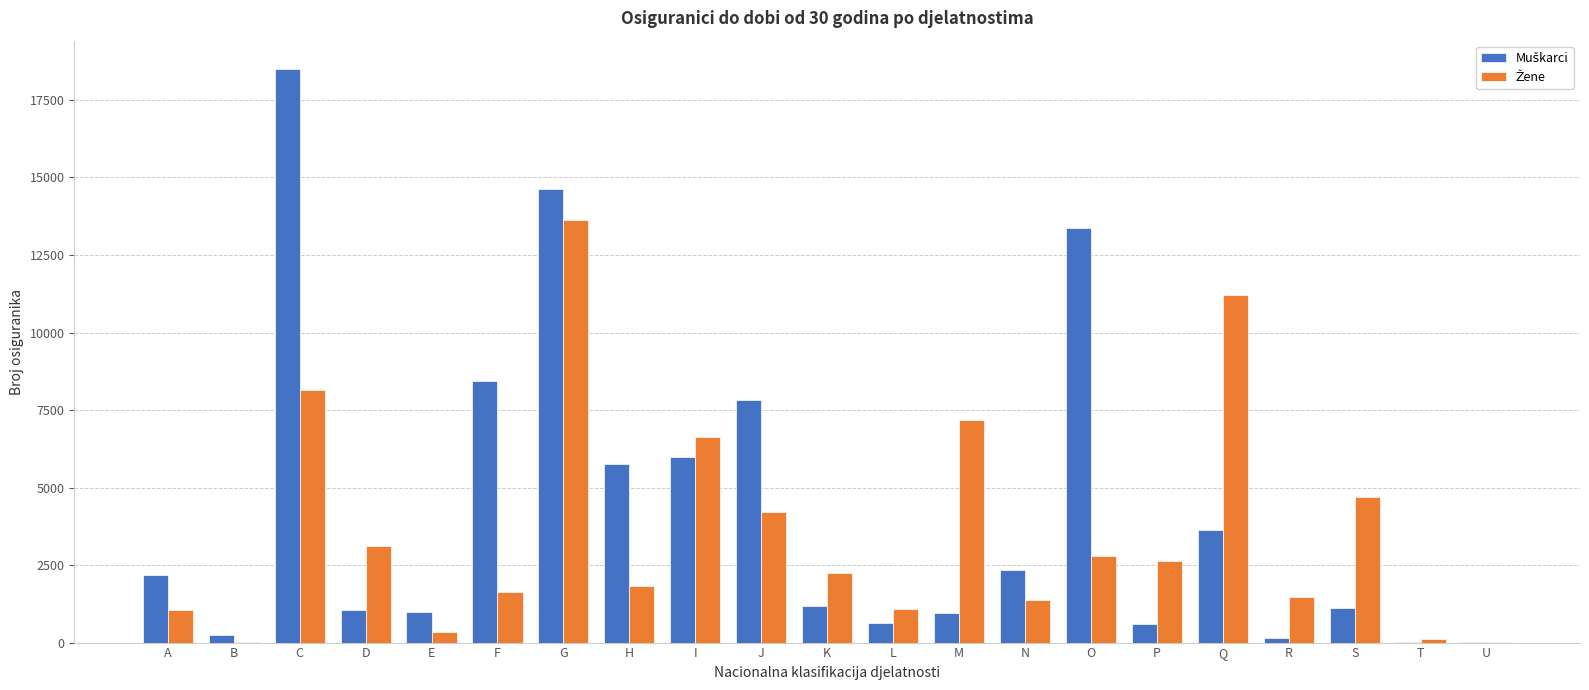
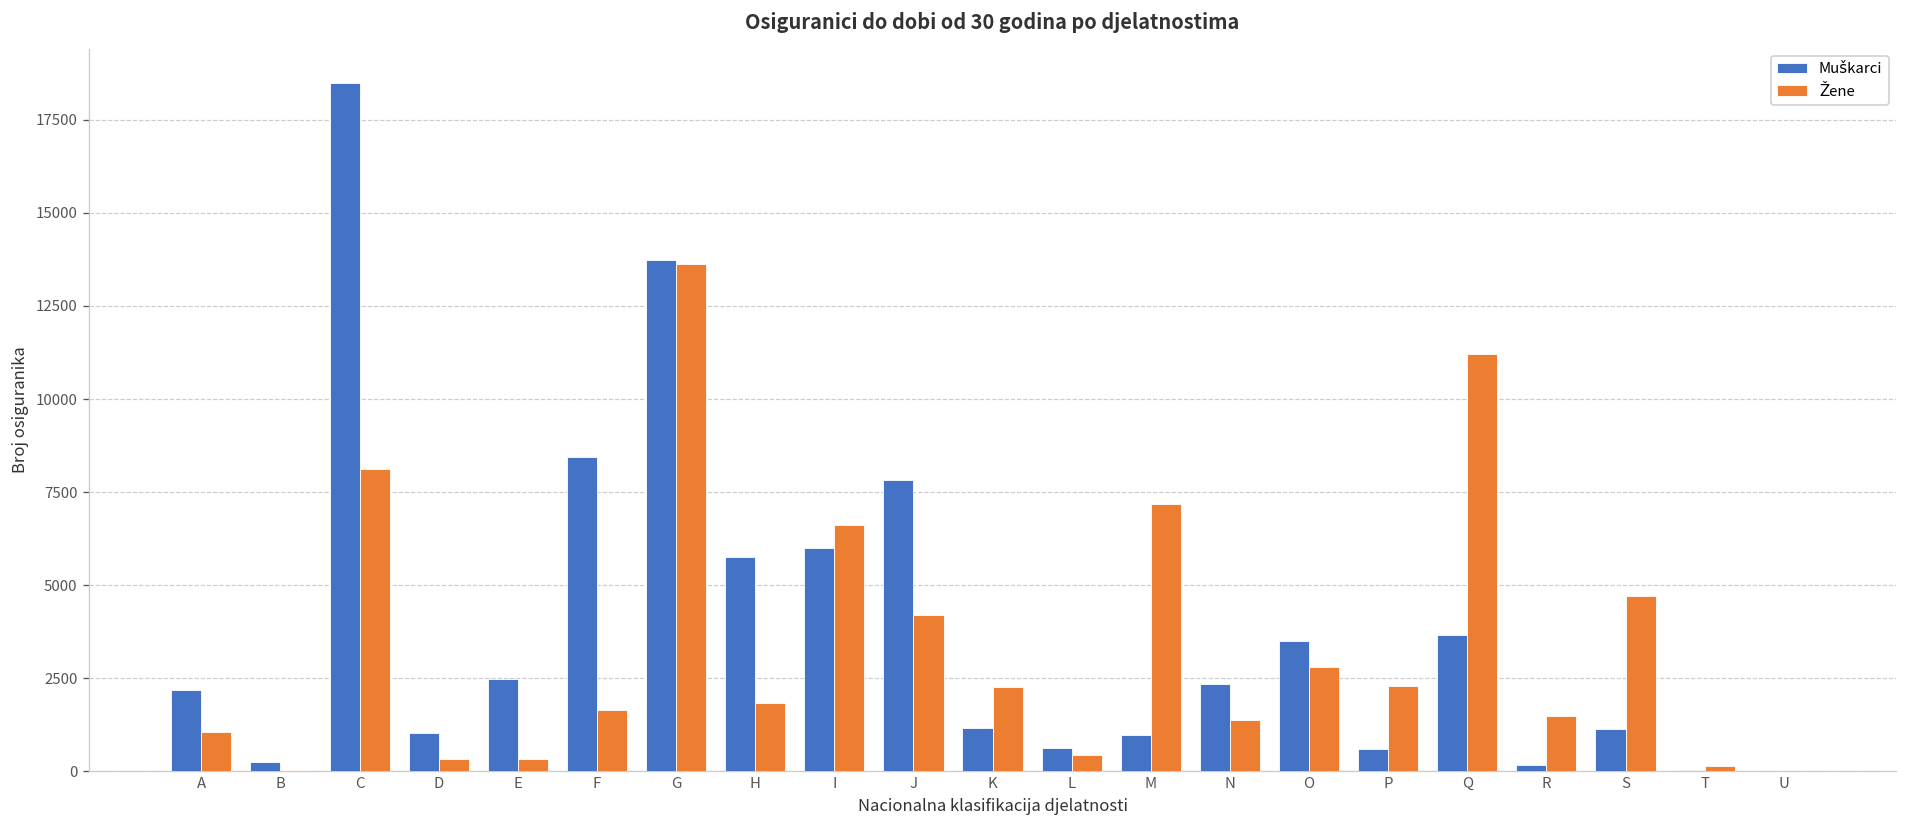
  {
    "Muškarci": {
      "A": 2200,
      "B": 200,
      "C": 18500,
      "D": 1000,
-     "E": 1000,
+     "E": 2500,
      "F": 8400,
-     "G": 14600,
+     "G": 13700,
      "H": 5800,
      "I": 6000,
      "J": 7800,
      "K": 1200,
      "L": 600,
      "M": 1000,
      "N": 2400,
-     "O": 13400,
+     "O": 3500,
      "P": 600,
      "Q": 3600,
      "R": 200,
      "S": 1100
    },
    "Žene": {
      "A": 1000,
      "C": 8100,
-     "D": 3100,
+     "D": 300,
      "E": 300,
      "F": 1600,
      "G": 13600,
      "H": 1800,
      "I": 6600,
      "J": 4200,
      "K": 2300,
-     "L": 1100,
+     "L": 400,
      "M": 7200,
      "N": 1400,
      "O": 2800,
-     "P": 2600,
+     "P": 2300,
      "Q": 11200,
      "R": 1500,
      "S": 4700,
      "T": 100
    }
  }
